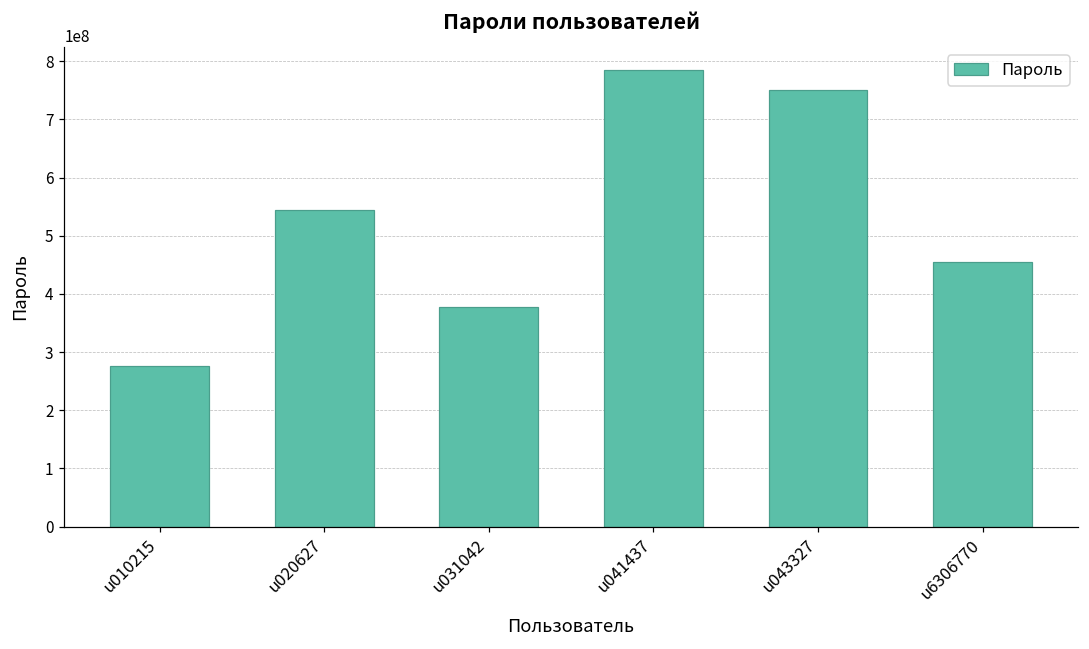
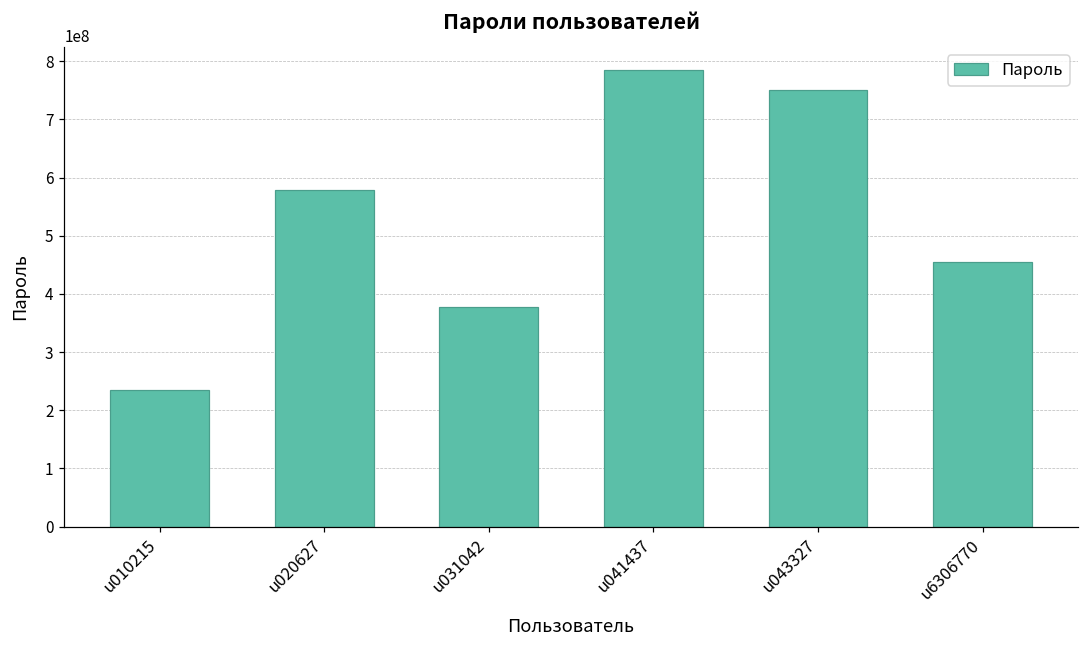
  {
-   "u010215": 280000000,
-   "u020627": 540000000,
+   "u010215": 230000000,
+   "u020627": 580000000,
    "u031042": 380000000,
    "u041437": 790000000,
    "u043327": 750000000,
    "u6306770": 450000000
  }
